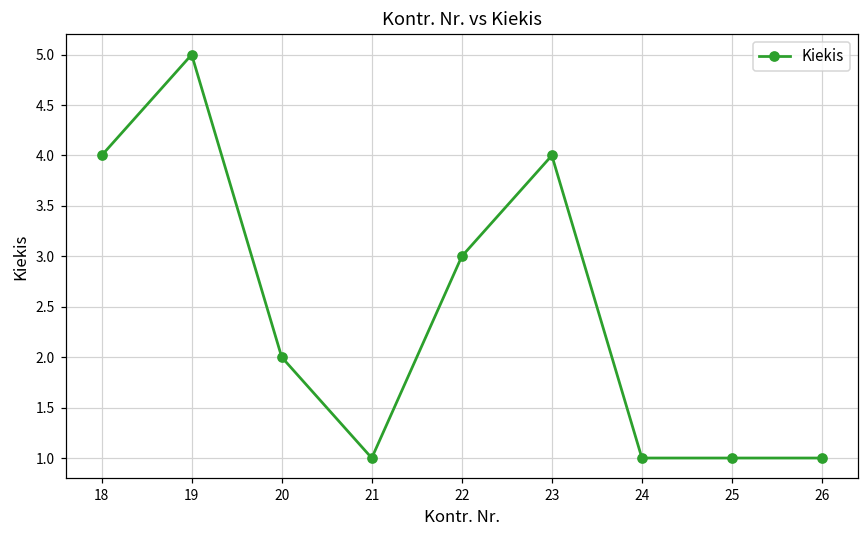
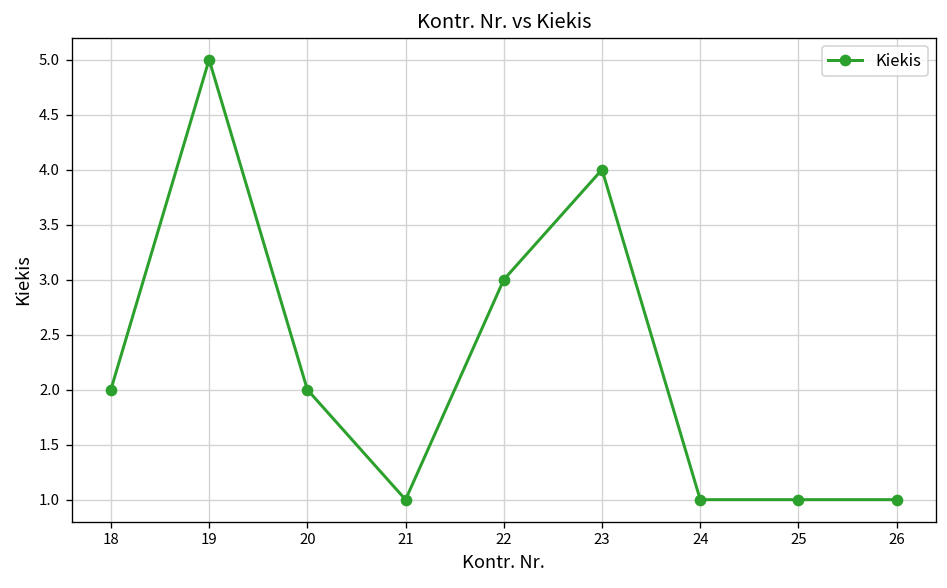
  {
-   "18": 4,
+   "18": 2,
    "19": 5,
    "20": 2,
    "21": 1,
    "22": 3,
    "23": 4,
    "24": 1,
    "25": 1,
    "26": 1
  }
